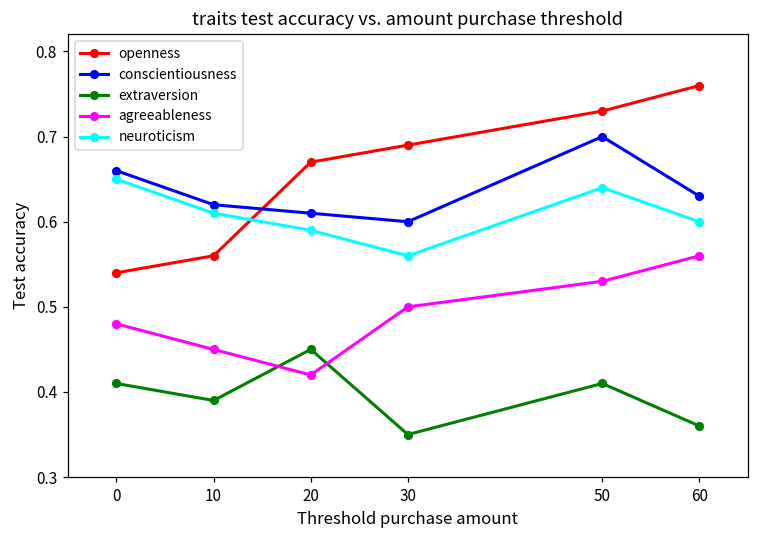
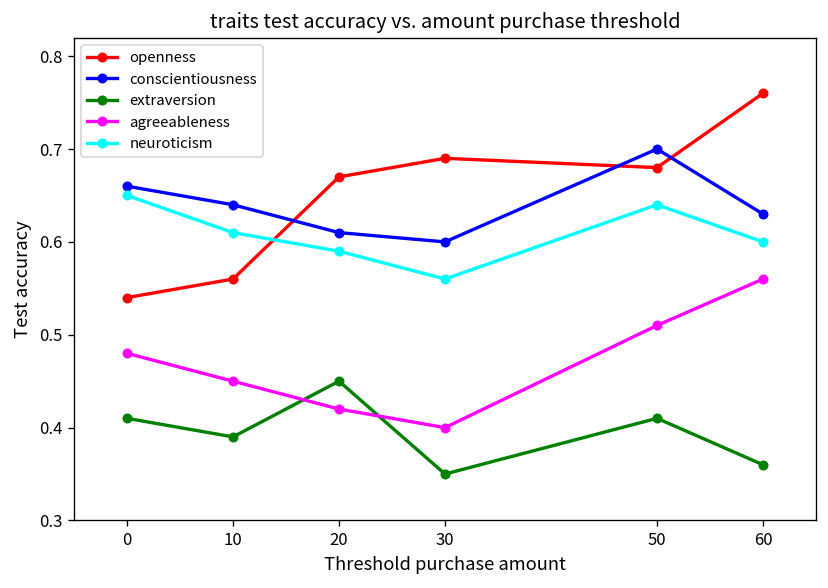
  {
    "openness": {
      "0": 0.54,
      "10": 0.56,
      "20": 0.67,
      "30": 0.69,
-     "50": 0.73,
+     "50": 0.68,
      "60": 0.76
    },
    "conscientiousness": {
      "0": 0.66,
-     "10": 0.62,
+     "10": 0.64,
      "20": 0.61,
      "30": 0.60,
      "50": 0.70,
      "60": 0.63
    },
    "extraversion": {
      "0": 0.41,
      "10": 0.39,
      "20": 0.45,
      "30": 0.35,
      "50": 0.41,
      "60": 0.36
    },
    "agreeableness": {
      "0": 0.48,
      "10": 0.45,
      "20": 0.42,
-     "30": 0.5,
-     "50": 0.53,
+     "30": 0.4,
+     "50": 0.51,
      "60": 0.56
    },
    "neuroticism": {
      "0": 0.65,
      "10": 0.61,
      "20": 0.59,
      "30": 0.56,
      "50": 0.64,
      "60": 0.60
    }
  }
